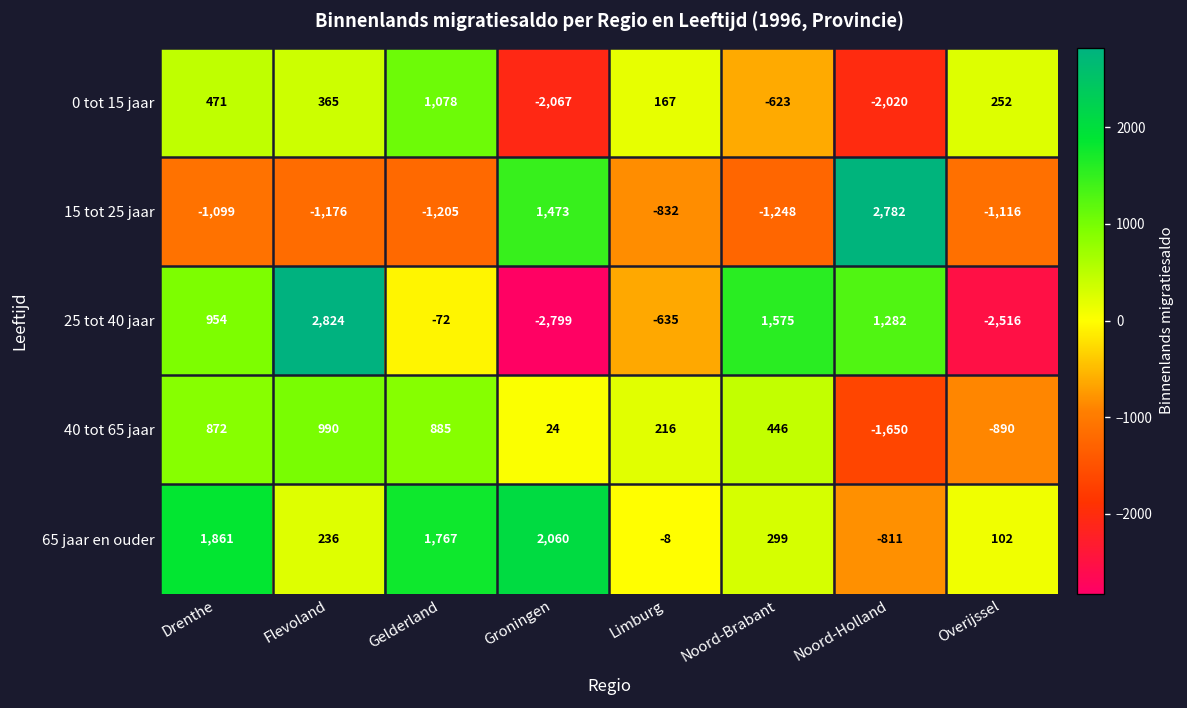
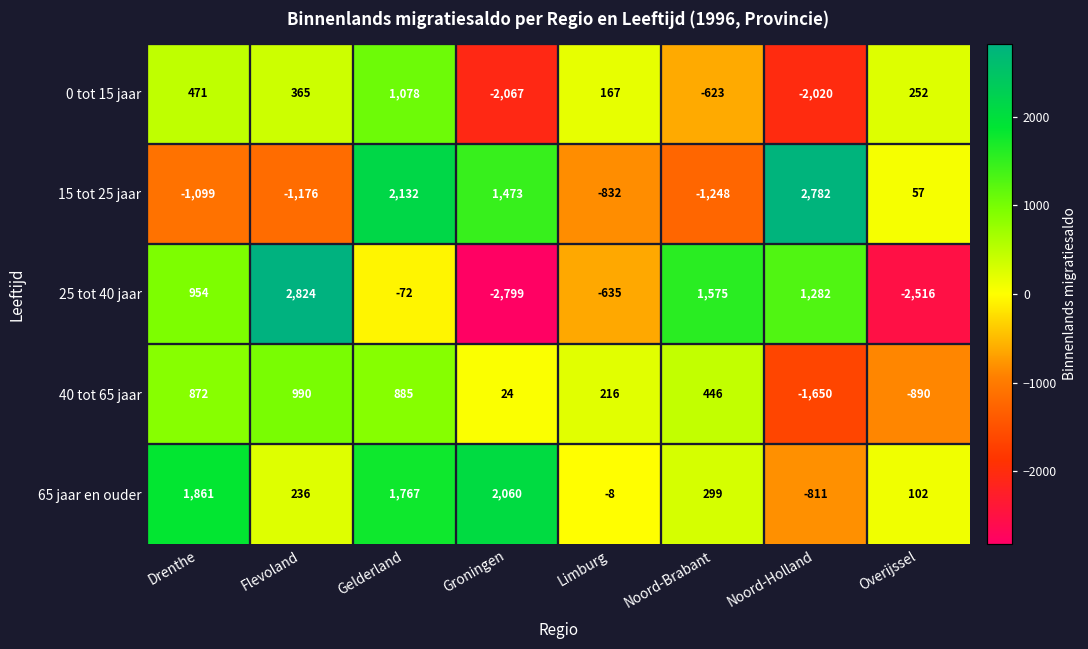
  {
    "0 tot 15 jaar": {
      "Drenthe": "471",
      "Flevoland": "365",
      "Gelderland": "1,078",
      "Groningen": "-2,067",
      "Limburg": "167",
      "Noord-Brabant": "-623",
      "Noord-Holland": "-2,020",
      "Overijssel": "252"
    },
    "15 tot 25 jaar": {
      "Drenthe": "-1,099",
      "Flevoland": "-1,176",
-     "Gelderland": "-1,205",
+     "Gelderland": "2,132",
      "Groningen": "1,473",
      "Limburg": "-832",
      "Noord-Brabant": "-1,248",
      "Noord-Holland": "2,782",
-     "Overijssel": "-1,116"
+     "Overijssel": "57"
    },
    "25 tot 40 jaar": {
      "Drenthe": "954",
      "Flevoland": "2,824",
      "Gelderland": "-72",
      "Groningen": "-2,799",
      "Limburg": "-635",
      "Noord-Brabant": "1,575",
      "Noord-Holland": "1,282",
      "Overijssel": "-2,516"
    },
    "40 tot 65 jaar": {
      "Drenthe": "872",
      "Flevoland": "990",
      "Gelderland": "885",
      "Groningen": "24",
      "Limburg": "216",
      "Noord-Brabant": "446",
      "Noord-Holland": "-1,650",
      "Overijssel": "-890"
    },
    "65 jaar en ouder": {
      "Drenthe": "1,861",
      "Flevoland": "236",
      "Gelderland": "1,767",
      "Groningen": "2,060",
      "Limburg": "-8",
      "Noord-Brabant": "299",
      "Noord-Holland": "-811",
      "Overijssel": "102"
    }
  }
